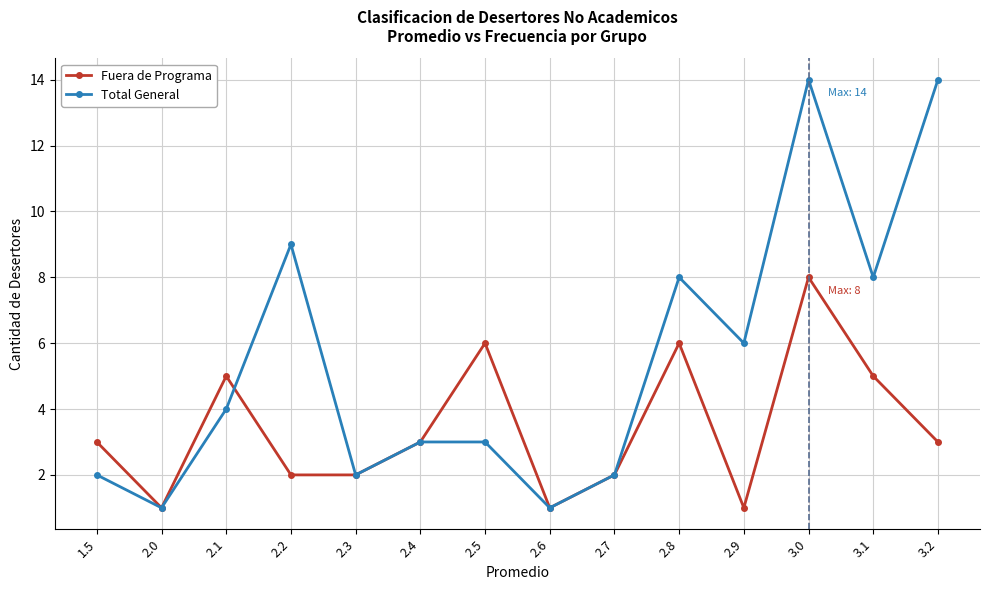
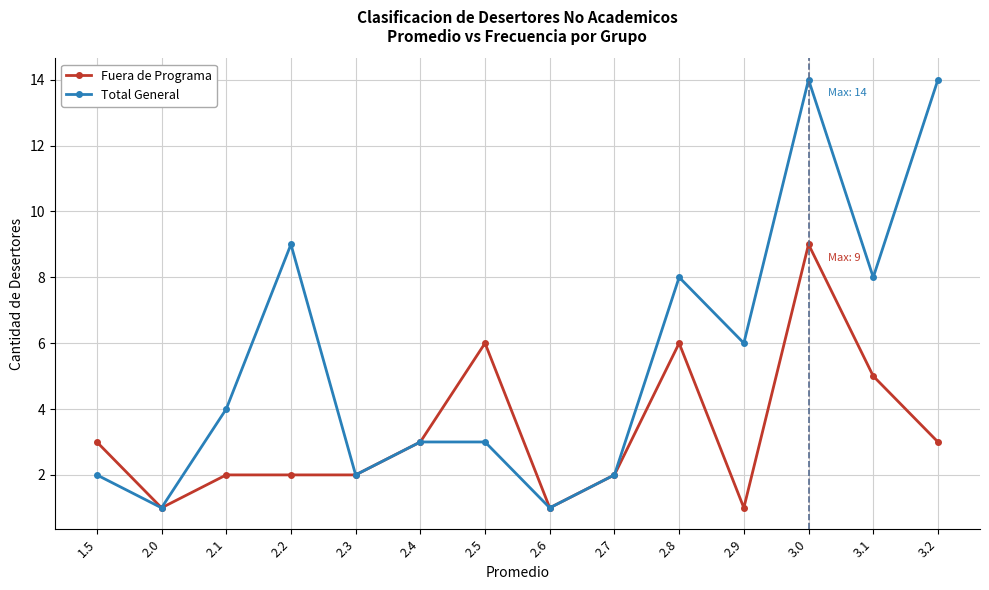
  {
    "Fuera de Programa": {
-     "2.1": 5,
-     "3.0": 8
+     "2.1": 2,
+     "3.0": 9
    },
    "Total General": {
      "3.0": 14,
      "3.1": 8
    }
  }
